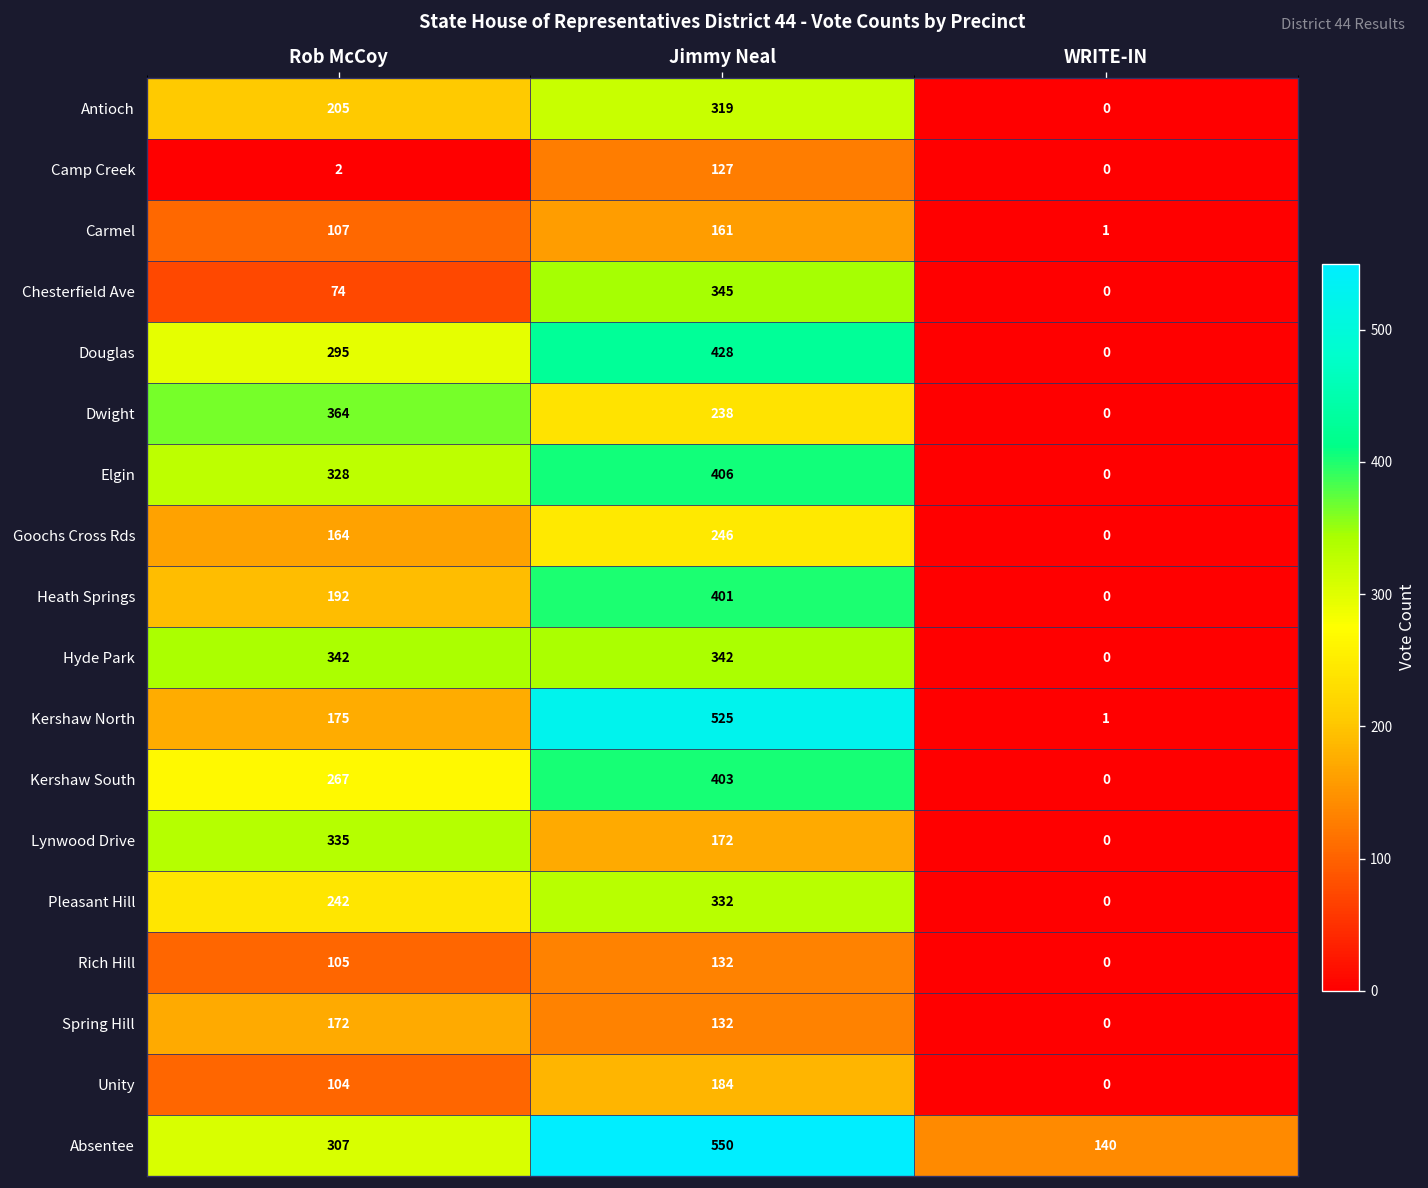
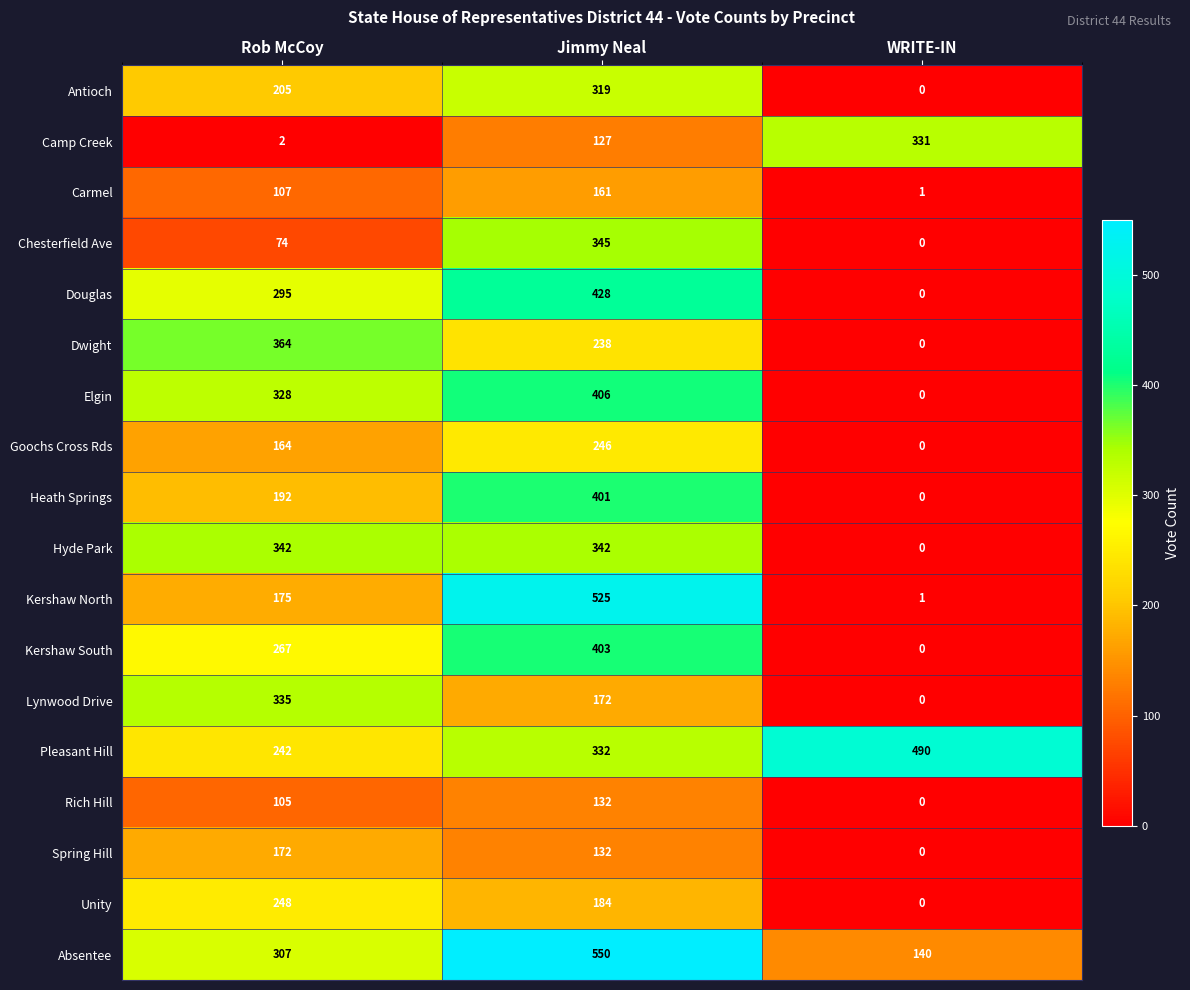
  {
    "Antioch": {
      "Rob McCoy": 205,
      "Jimmy Neal": 319,
      "WRITE-IN": 0
    },
    "Camp Creek": {
      "Rob McCoy": 2,
      "Jimmy Neal": 127,
-     "WRITE-IN": 0
+     "WRITE-IN": 331
    },
    "Carmel": {
      "Rob McCoy": 107,
      "Jimmy Neal": 161,
      "WRITE-IN": 1
    },
    "Chesterfield Ave": {
      "Rob McCoy": 74,
      "Jimmy Neal": 345,
      "WRITE-IN": 0
    },
    "Douglas": {
      "Rob McCoy": 295,
      "Jimmy Neal": 428,
      "WRITE-IN": 0
    },
    "Dwight": {
      "Rob McCoy": 364,
      "Jimmy Neal": 238,
      "WRITE-IN": 0
    },
    "Elgin": {
      "Rob McCoy": 328,
      "Jimmy Neal": 406,
      "WRITE-IN": 0
    },
    "Goochs Cross Rds": {
      "Rob McCoy": 164,
      "Jimmy Neal": 246,
      "WRITE-IN": 0
    },
    "Heath Springs": {
      "Rob McCoy": 192,
      "Jimmy Neal": 401,
      "WRITE-IN": 0
    },
    "Hyde Park": {
      "Rob McCoy": 342,
      "Jimmy Neal": 342,
      "WRITE-IN": 0
    },
    "Kershaw North": {
      "Rob McCoy": 175,
      "Jimmy Neal": 525,
      "WRITE-IN": 1
    },
    "Kershaw South": {
      "Rob McCoy": 267,
      "Jimmy Neal": 403,
      "WRITE-IN": 0
    },
    "Lynwood Drive": {
      "Rob McCoy": 335,
      "Jimmy Neal": 172,
      "WRITE-IN": 0
    },
    "Pleasant Hill": {
      "Rob McCoy": 242,
      "Jimmy Neal": 332,
-     "WRITE-IN": 0
+     "WRITE-IN": 490
    },
    "Rich Hill": {
      "Rob McCoy": 105,
      "Jimmy Neal": 132,
      "WRITE-IN": 0
    },
    "Spring Hill": {
      "Rob McCoy": 172,
      "Jimmy Neal": 132,
      "WRITE-IN": 0
    },
    "Unity": {
-     "Rob McCoy": 104,
+     "Rob McCoy": 248,
      "Jimmy Neal": 184,
      "WRITE-IN": 0
    },
    "Absentee": {
      "Rob McCoy": 307,
      "Jimmy Neal": 550,
      "WRITE-IN": 140
    }
  }
